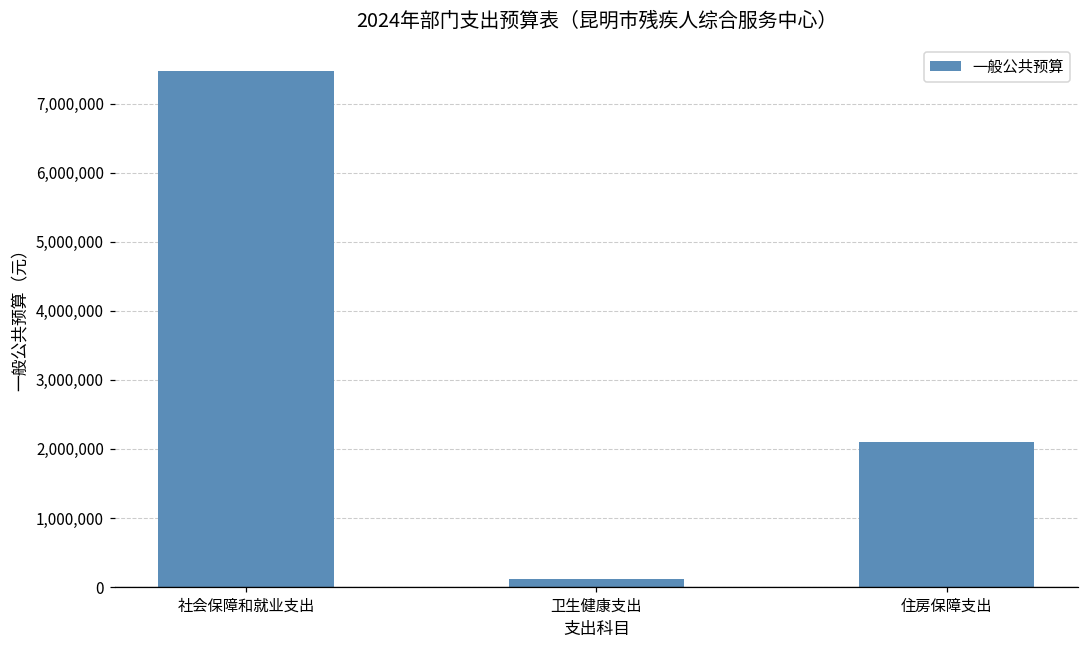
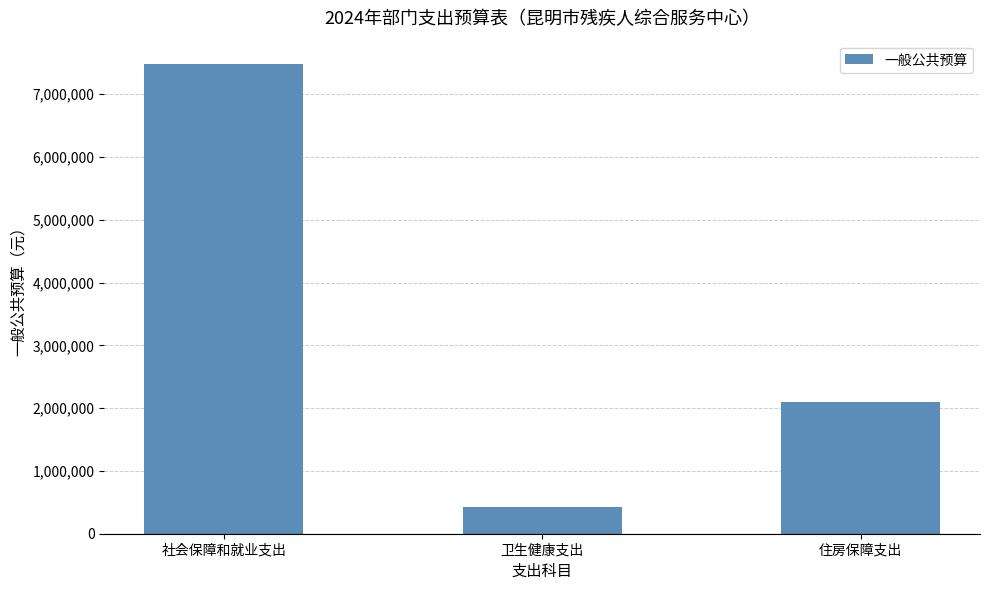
  {
    "社会保障和就业支出": "7,500,000",
-   "卫生健康支出": "100,000",
+   "卫生健康支出": "400,000",
    "住房保障支出": "2,100,000"
  }
